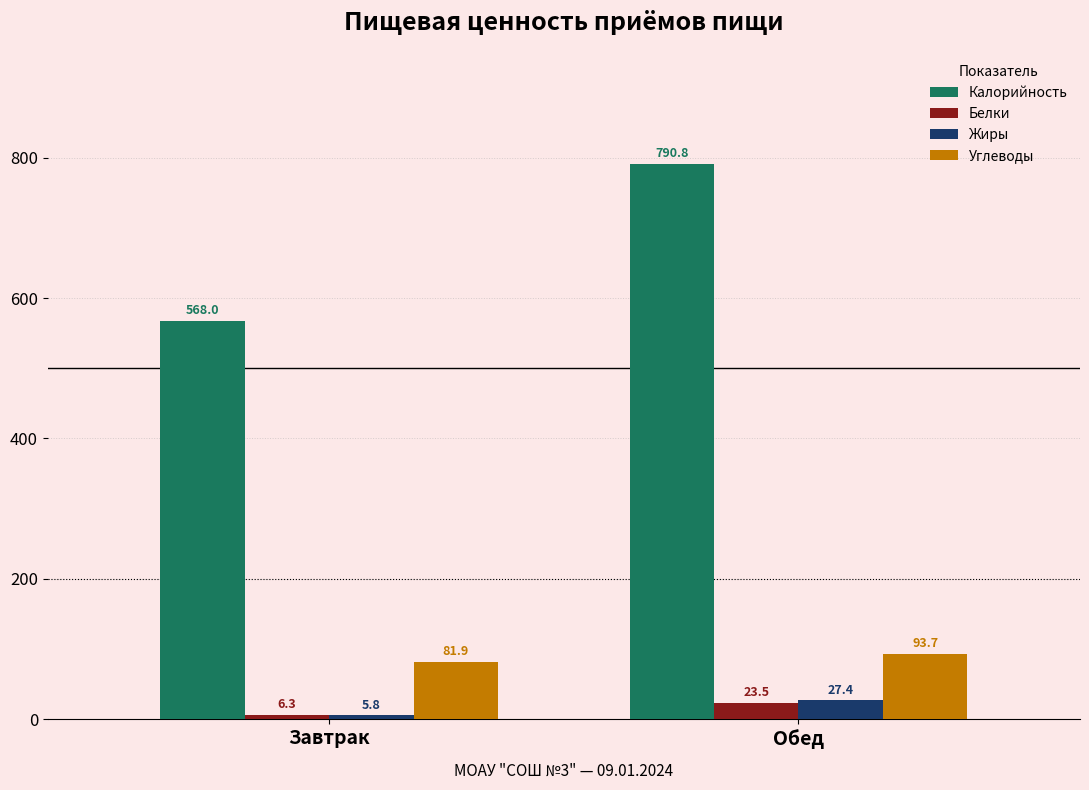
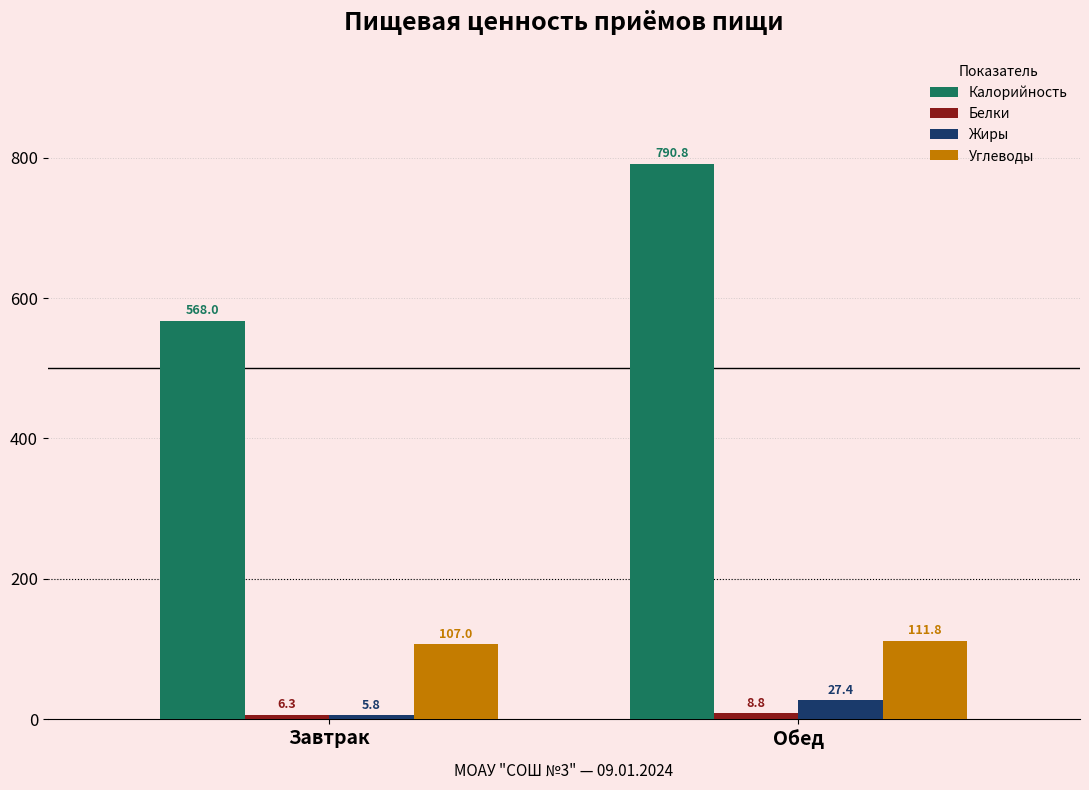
  {
    "Калорийность": {
      "Завтрак": 568.0,
      "Обед": 790.8
    },
    "Белки": {
      "Завтрак": 6.3,
-     "Обед": 23.5
+     "Обед": 8.8
    },
    "Жиры": {
      "Завтрак": 5.8,
      "Обед": 27.4
    },
    "Углеводы": {
-     "Завтрак": 81.9,
-     "Обед": 93.7
+     "Завтрак": 107.0,
+     "Обед": 111.8
    }
  }
